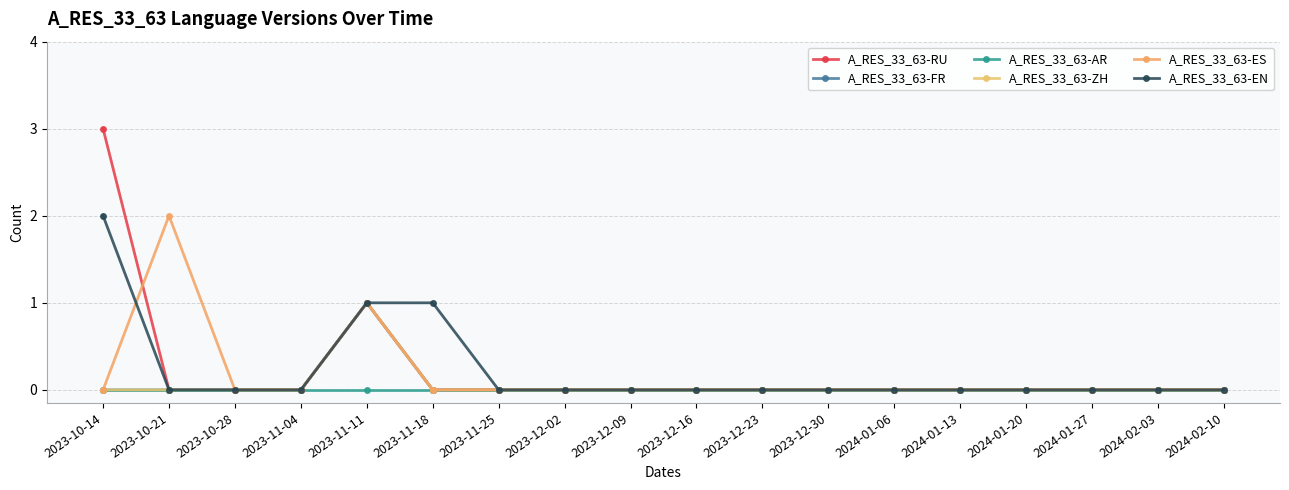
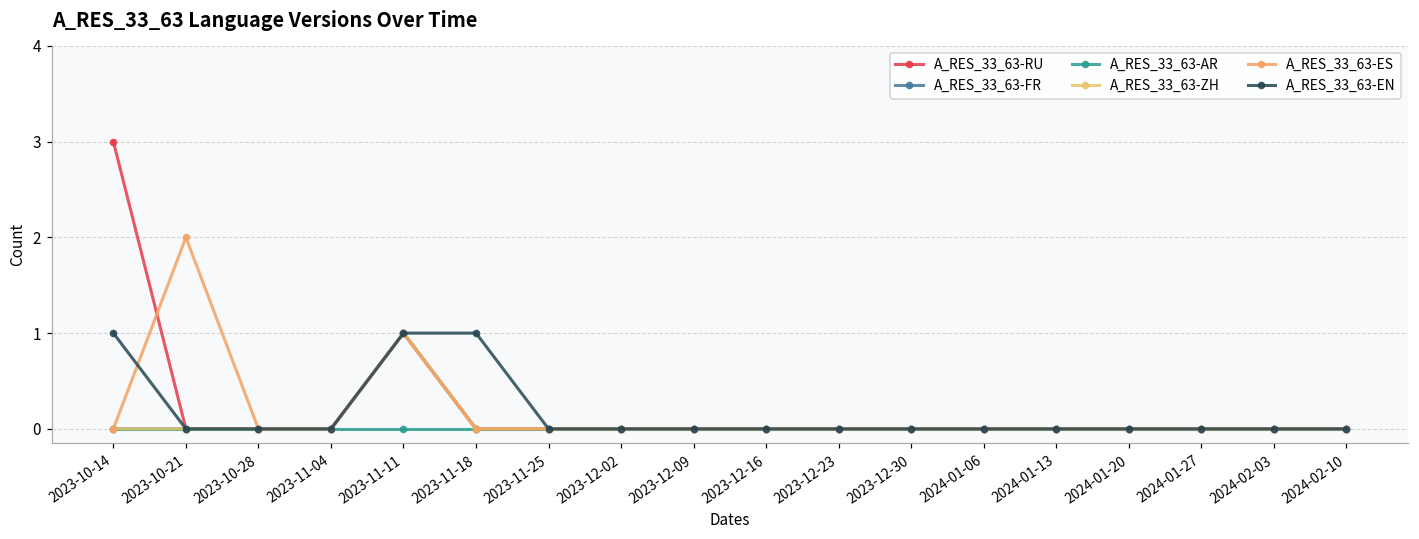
  {
    "A_RES_33_63-RU": {
      "2023-10-14": 3
    },
    "A_RES_33_63-AR": {
      "2023-11-11": 0
    },
    "A_RES_33_63-EN": {
-     "2023-10-14": 2,
+     "2023-10-14": 1,
      "2023-11-18": 1
    }
  }
